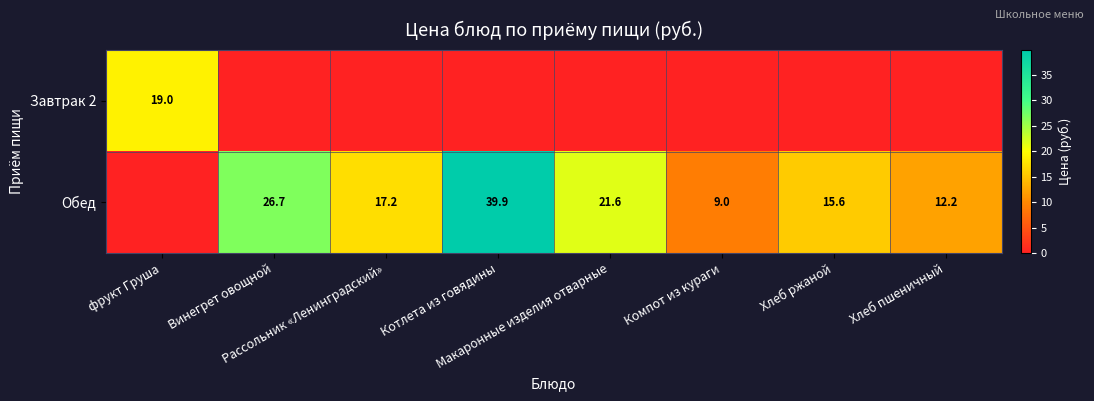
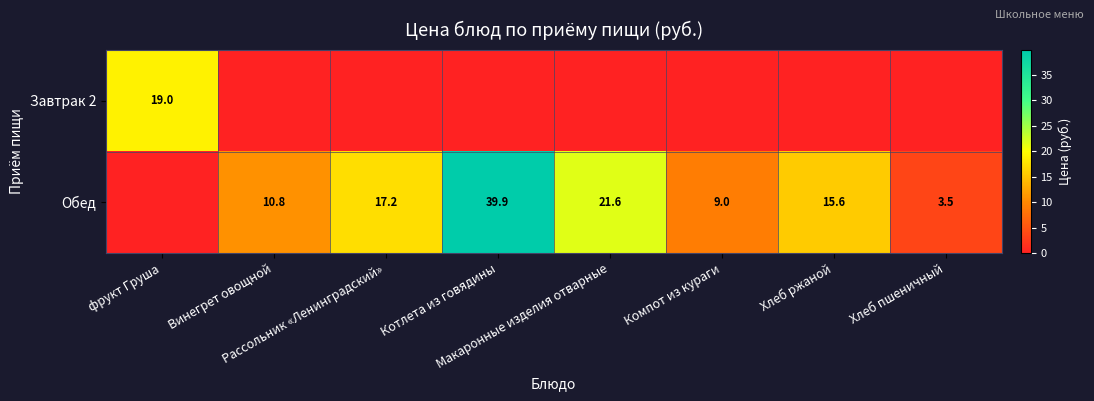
  {
    "Завтрак 2": {
      "фрукт Груша": 19.0
    },
    "Обед": {
-     "Винегрет овощной": 26.7,
+     "Винегрет овощной": 10.8,
      "Рассольник «Ленинградский»": 17.2,
      "Котлета из говядины": 39.9,
      "Макаронные изделия отварные": 21.6,
      "Компот из кураги": 9.0,
      "Хлеб ржаной": 15.6,
-     "Хлеб пшеничный": 12.2
+     "Хлеб пшеничный": 3.5
    }
  }
